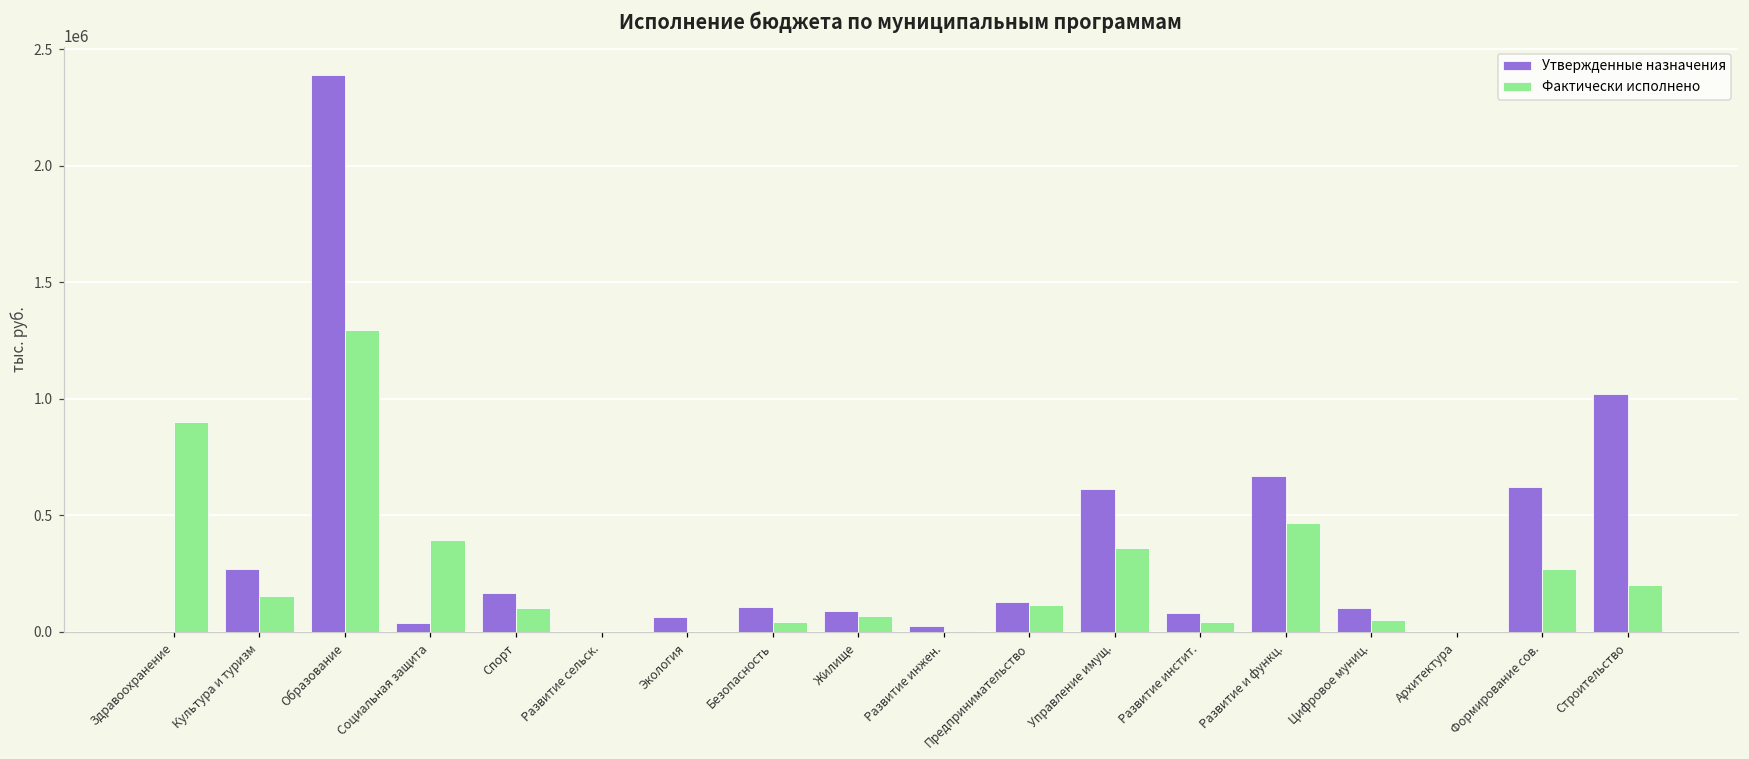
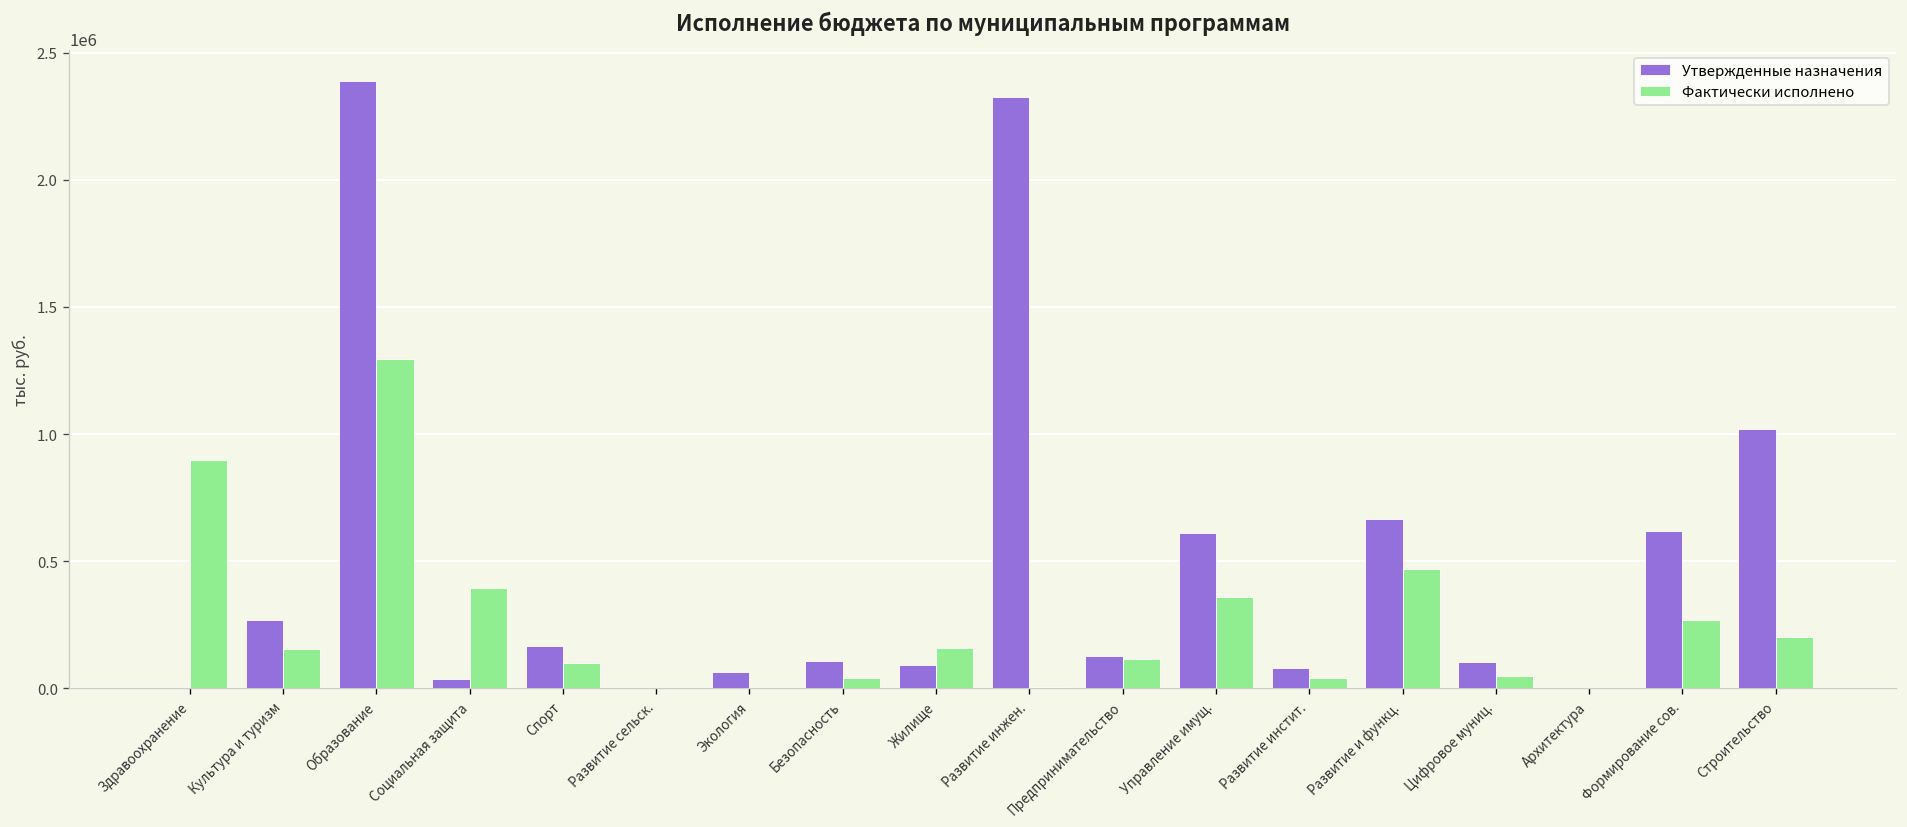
  {
    "Утвержденные назначения": {
      "Культура и туризм": 270000,
      "Образование": 2390000,
      "Социальная защита": 40000,
      "Спорт": 170000,
      "Экология": 60000,
      "Безопасность": 110000,
      "Жилище": 90000,
-     "Развитие инжен.": 30000,
+     "Развитие инжен.": 2330000,
      "Предпринимательство": 130000,
      "Управление имущ.": 610000,
      "Развитие инстит.": 80000,
      "Развитие и функц.": 670000,
      "Цифровое муниц.": 100000,
      "Формирование сов.": 620000,
      "Строительство": 1020000
    },
    "Фактически исполнено": {
      "Здравоохранение": 900000,
      "Культура и туризм": 150000,
      "Образование": 1290000,
      "Социальная защита": 390000,
      "Спорт": 100000,
      "Безопасность": 40000,
-     "Жилище": 70000,
+     "Жилище": 160000,
      "Предпринимательство": 110000,
      "Управление имущ.": 360000,
      "Развитие инстит.": 40000,
      "Развитие и функц.": 470000,
      "Цифровое муниц.": 50000,
      "Формирование сов.": 270000,
      "Строительство": 200000
    }
  }
